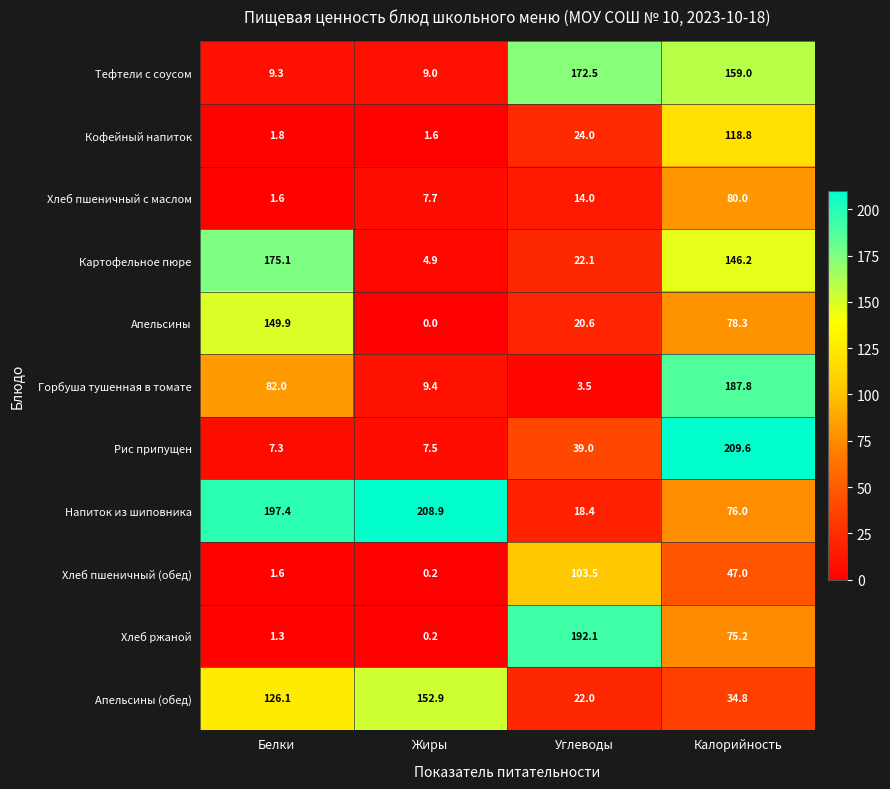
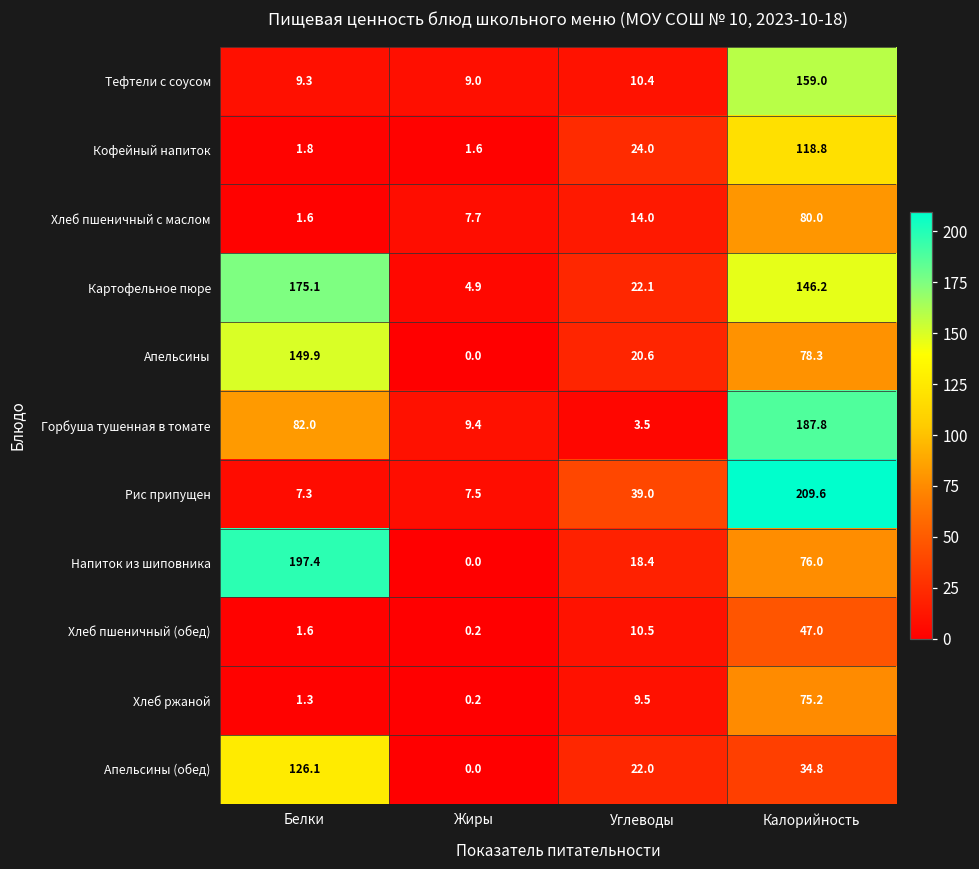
  {
    "Тефтели с соусом": {
      "Белки": 9.3,
      "Жиры": 9.0,
-     "Углеводы": 172.5,
+     "Углеводы": 10.4,
      "Калорийность": 159.0
    },
    "Кофейный напиток": {
      "Белки": 1.8,
      "Жиры": 1.6,
      "Углеводы": 24.0,
      "Калорийность": 118.8
    },
    "Хлеб пшеничный с маслом": {
      "Белки": 1.6,
      "Жиры": 7.7,
      "Углеводы": 14.0,
      "Калорийность": 80.0
    },
    "Картофельное пюре": {
      "Белки": 175.1,
      "Жиры": 4.9,
      "Углеводы": 22.1,
      "Калорийность": 146.2
    },
    "Апельсины": {
      "Белки": 149.9,
      "Жиры": 0.0,
      "Углеводы": 20.6,
      "Калорийность": 78.3
    },
    "Горбуша тушенная в томате": {
      "Белки": 82.0,
      "Жиры": 9.4,
      "Углеводы": 3.5,
      "Калорийность": 187.8
    },
    "Рис припущен": {
      "Белки": 7.3,
      "Жиры": 7.5,
      "Углеводы": 39.0,
      "Калорийность": 209.6
    },
    "Напиток из шиповника": {
      "Белки": 197.4,
-     "Жиры": 208.9,
+     "Жиры": 0.0,
      "Углеводы": 18.4,
      "Калорийность": 76.0
    },
    "Хлеб пшеничный (обед)": {
      "Белки": 1.6,
      "Жиры": 0.2,
-     "Углеводы": 103.5,
+     "Углеводы": 10.5,
      "Калорийность": 47.0
    },
    "Хлеб ржаной": {
      "Белки": 1.3,
      "Жиры": 0.2,
-     "Углеводы": 192.1,
+     "Углеводы": 9.5,
      "Калорийность": 75.2
    },
    "Апельсины (обед)": {
      "Белки": 126.1,
-     "Жиры": 152.9,
+     "Жиры": 0.0,
      "Углеводы": 22.0,
      "Калорийность": 34.8
    }
  }
